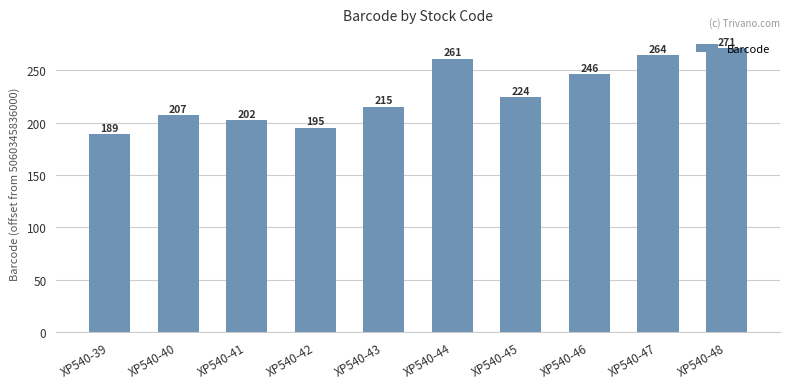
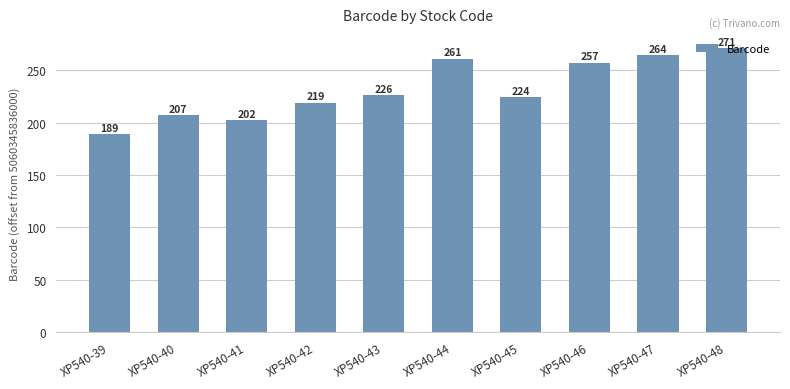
  {
    "XP540-39": 189,
    "XP540-40": 207,
    "XP540-41": 202,
-   "XP540-42": 195,
-   "XP540-43": 215,
+   "XP540-42": 219,
+   "XP540-43": 226,
    "XP540-44": 261,
    "XP540-45": 224,
-   "XP540-46": 246,
+   "XP540-46": 257,
    "XP540-47": 264,
    "XP540-48": 271
  }
